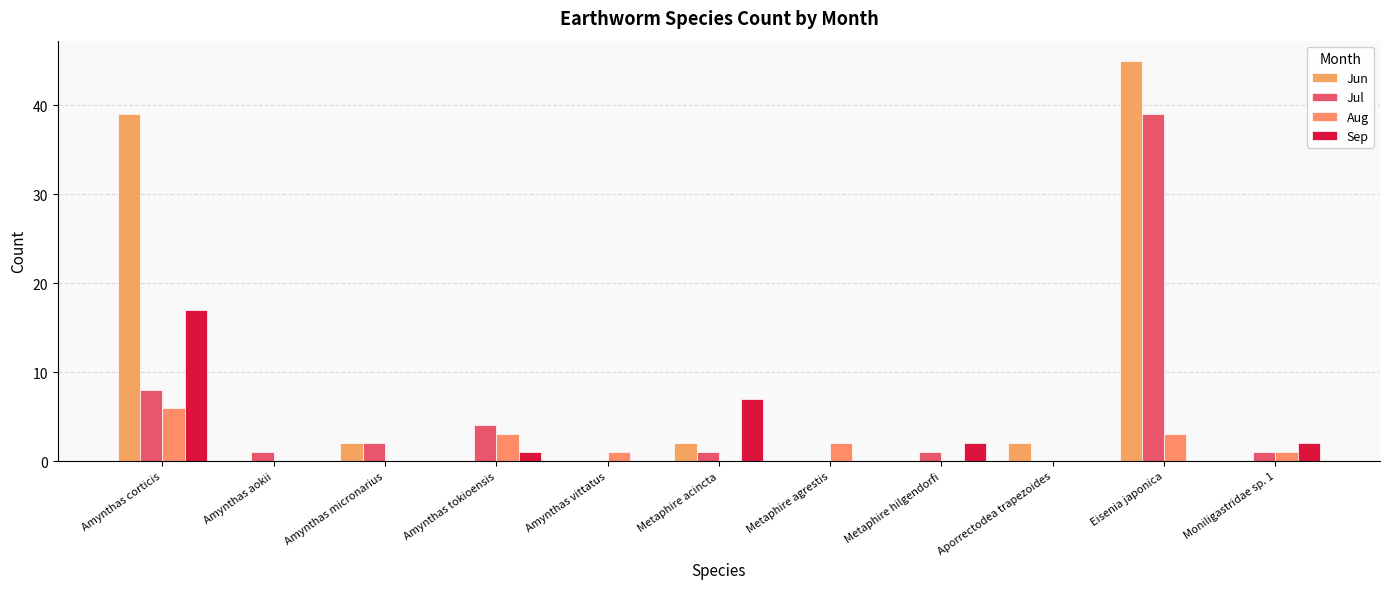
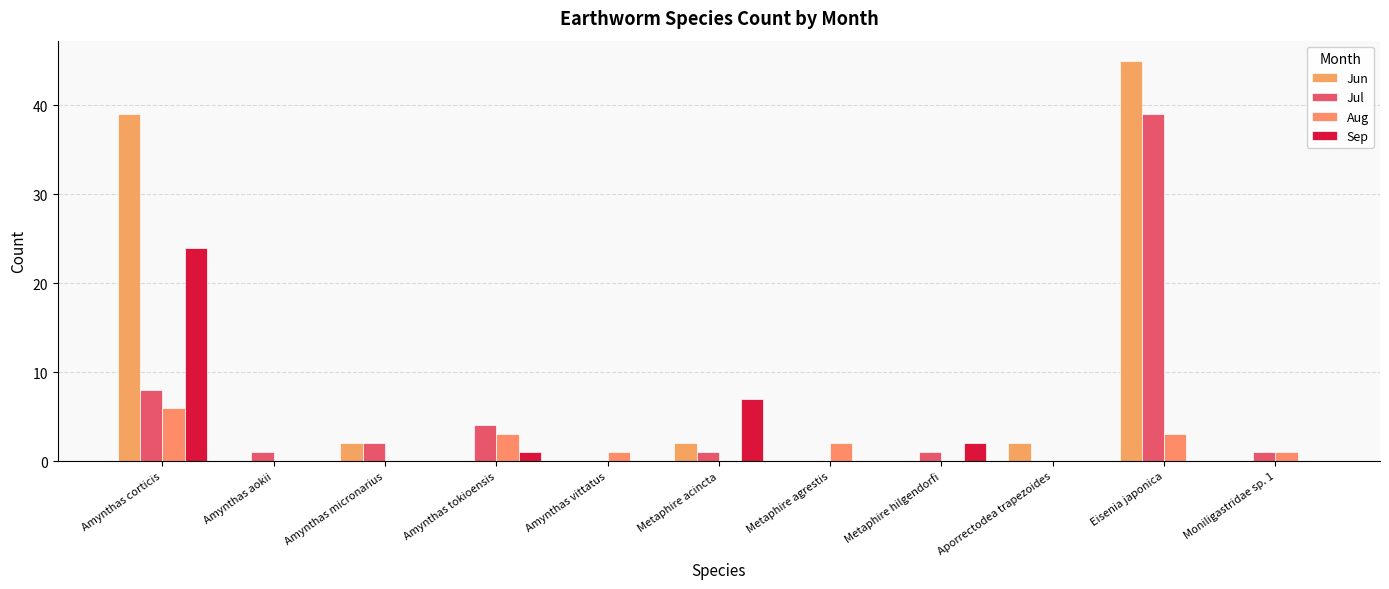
  {
    "Sep": {
-     "Amynthas corticis": 17,
+     "Amynthas corticis": 24,
      "Amynthas aokii": 0,
      "Amynthas micronarius": 0,
      "Amynthas tokioensis": 1,
      "Amynthas vittatus": 0,
      "Metaphire acincta": 7,
      "Metaphire agrestis": 0,
      "Metaphire hilgendorfi": 2,
      "Aporrectodea trapezoides": 0,
      "Eisenia japonica": 0,
-     "Moniligastridae sp. 1": 2
+     "Moniligastridae sp. 1": 0
    }
  }
